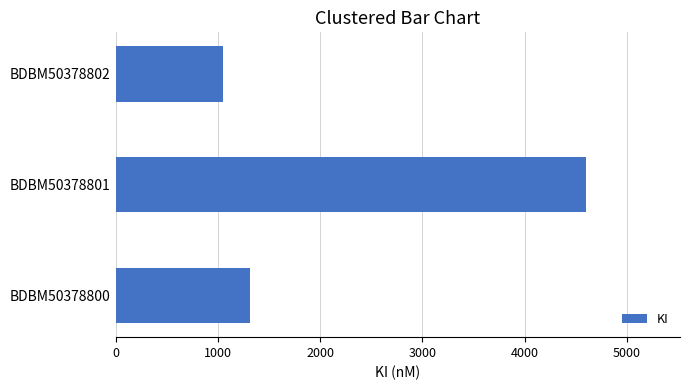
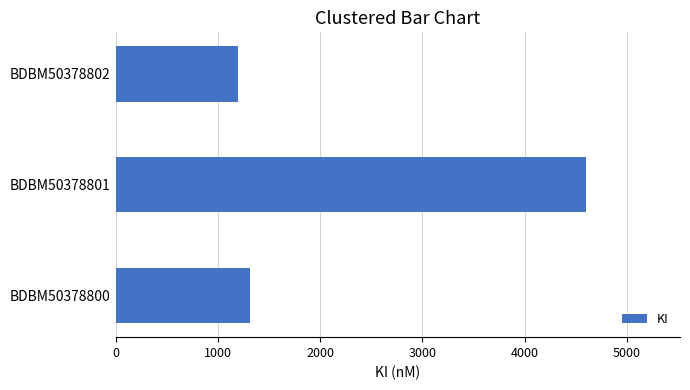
  {
-   "BDBM50378802": 1050,
+   "BDBM50378802": 1200,
    "BDBM50378801": 4600,
    "BDBM50378800": 1320
  }
